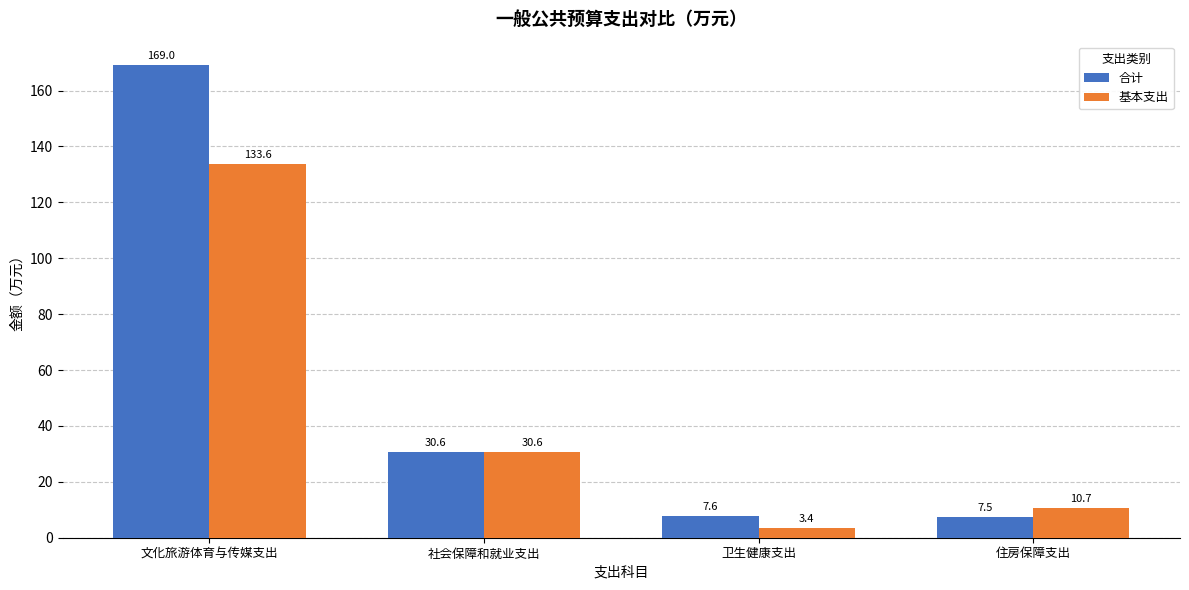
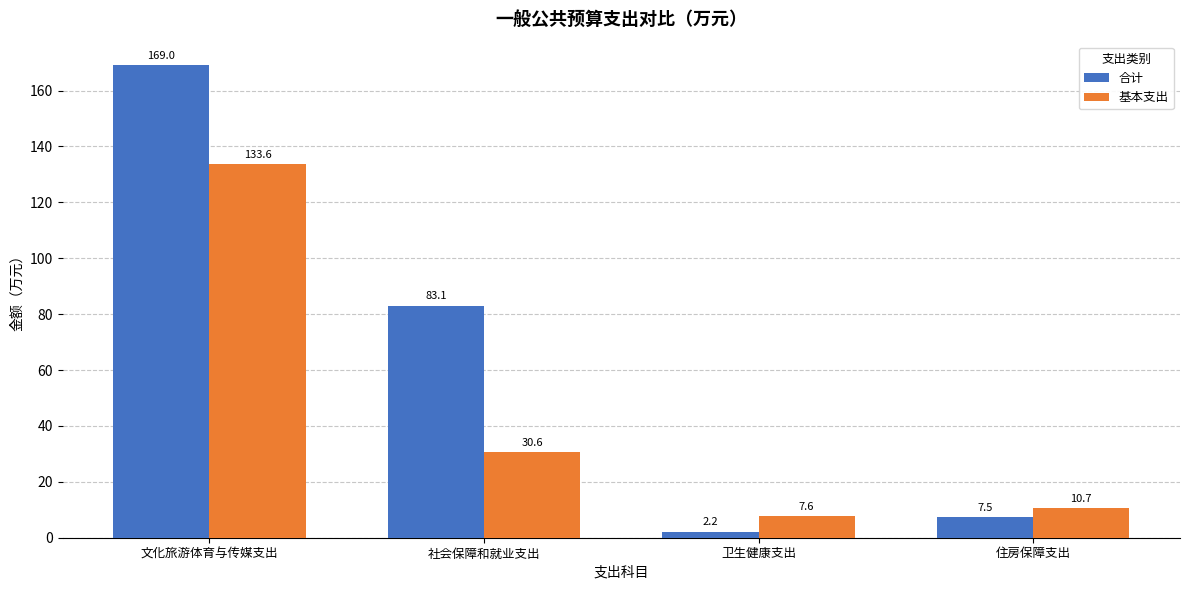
  {
    "合计": {
      "文化旅游体育与传媒支出": 169.0,
-     "社会保障和就业支出": 30.6,
-     "卫生健康支出": 7.6,
+     "社会保障和就业支出": 83.1,
+     "卫生健康支出": 2.2,
      "住房保障支出": 7.5
    },
    "基本支出": {
      "文化旅游体育与传媒支出": 133.6,
      "社会保障和就业支出": 30.6,
-     "卫生健康支出": 3.4,
+     "卫生健康支出": 7.6,
      "住房保障支出": 10.7
    }
  }
